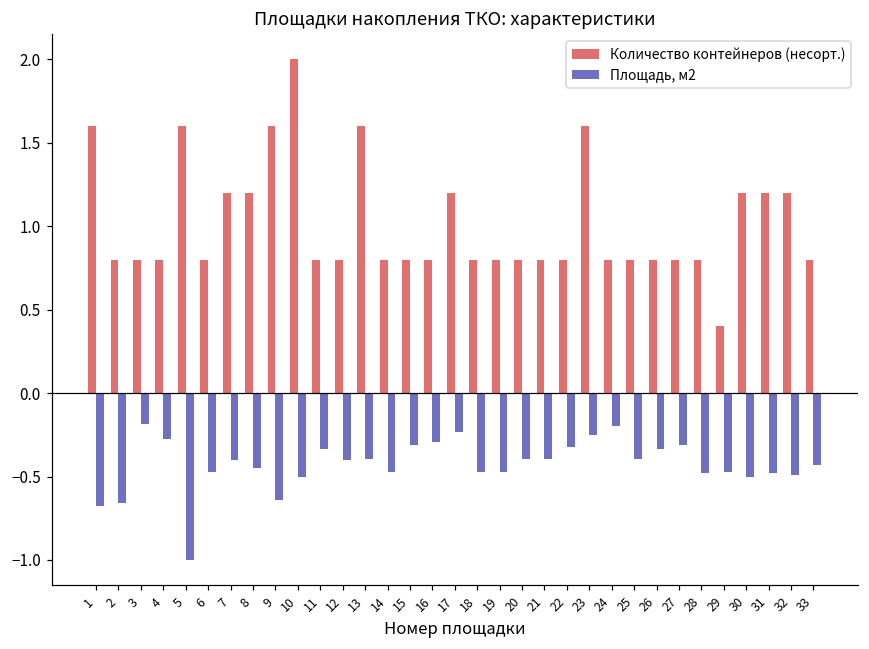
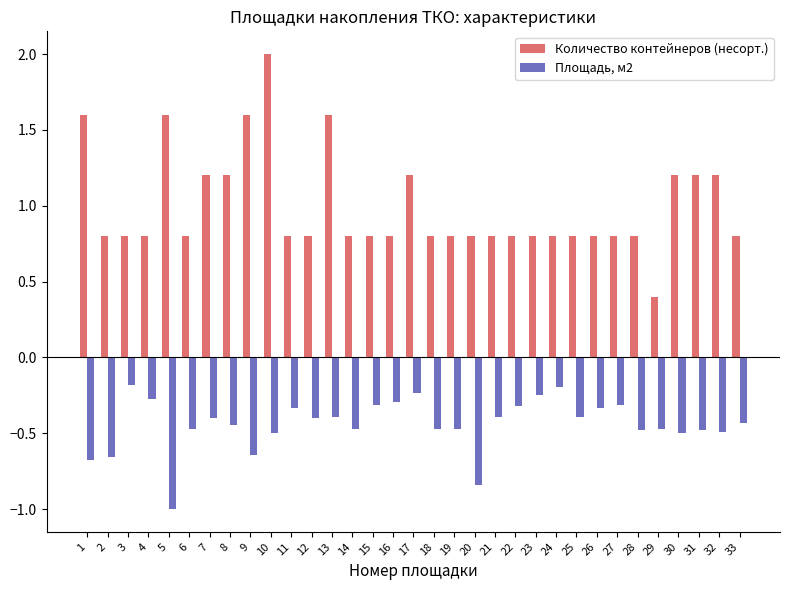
  {
    "Количество контейнеров (несорт.)": {
      "1": 1.60,
      "2": 0.80,
      "3": 0.80,
      "4": 0.80,
      "5": 1.60,
      "6": 0.80,
      "7": 1.20,
      "8": 1.20,
      "9": 1.60,
      "10": 2.00,
      "11": 0.80,
      "12": 0.80,
      "13": 1.60,
      "14": 0.80,
      "15": 0.80,
      "16": 0.80,
      "17": 1.20,
      "18": 0.80,
      "19": 0.80,
      "20": 0.80,
      "21": 0.80,
      "22": 0.80,
-     "23": 1.60,
+     "23": 0.80,
      "24": 0.80,
      "25": 0.80,
      "26": 0.80,
      "27": 0.80,
      "28": 0.80,
      "29": 0.40,
      "30": 1.20,
      "31": 1.20,
      "32": 1.20,
      "33": 0.80
    },
    "Площадь, м2": {
      "1": -0.68,
      "2": -0.66,
      "3": -0.18,
      "4": -0.28,
      "5": -1.00,
      "6": -0.47,
      "7": -0.40,
      "8": -0.45,
      "9": -0.64,
      "10": -0.50,
      "11": -0.33,
      "12": -0.40,
      "13": -0.39,
      "14": -0.47,
      "15": -0.31,
      "16": -0.29,
      "17": -0.24,
      "18": -0.47,
      "19": -0.47,
-     "20": -0.40,
+     "20": -0.84,
      "21": -0.39,
      "22": -0.32,
      "23": -0.25,
      "24": -0.20,
      "25": -0.39,
      "26": -0.33,
      "27": -0.31,
      "28": -0.48,
      "29": -0.47,
      "30": -0.50,
      "31": -0.48,
      "32": -0.49,
      "33": -0.43
    }
  }
